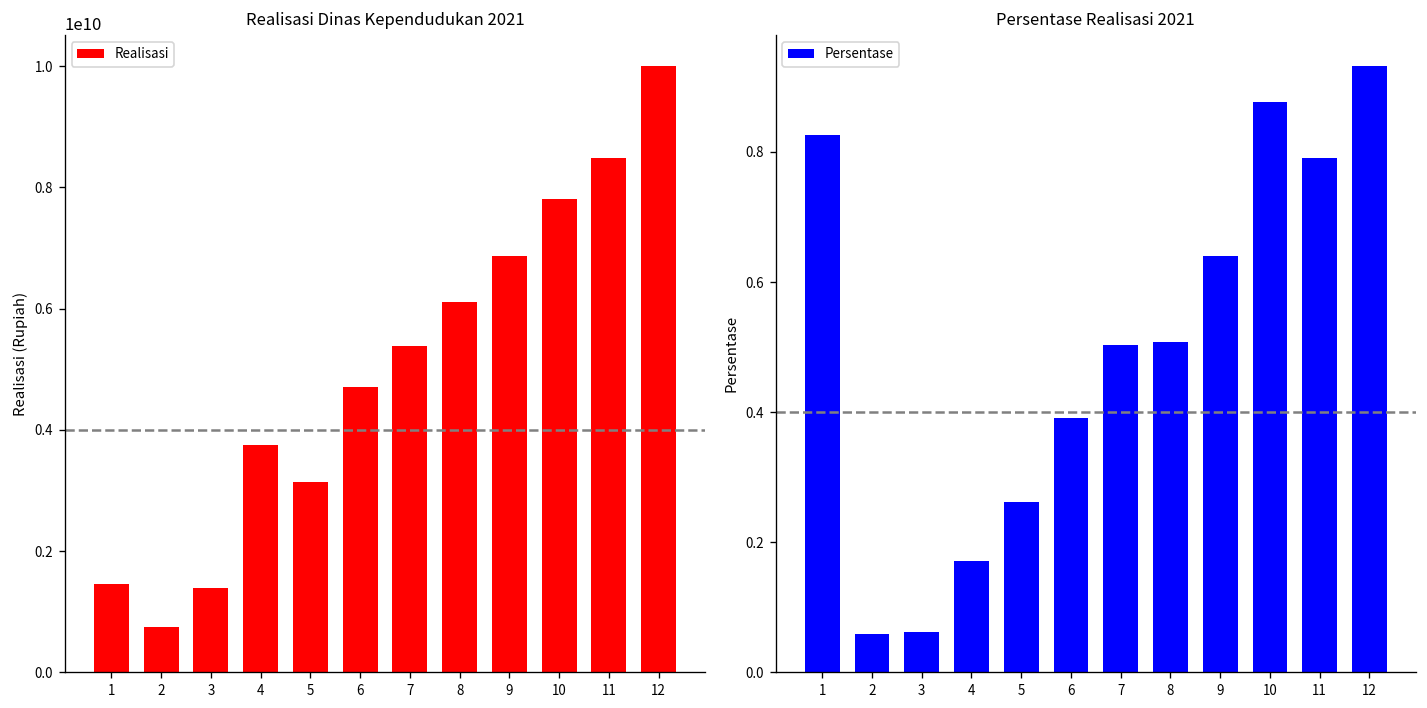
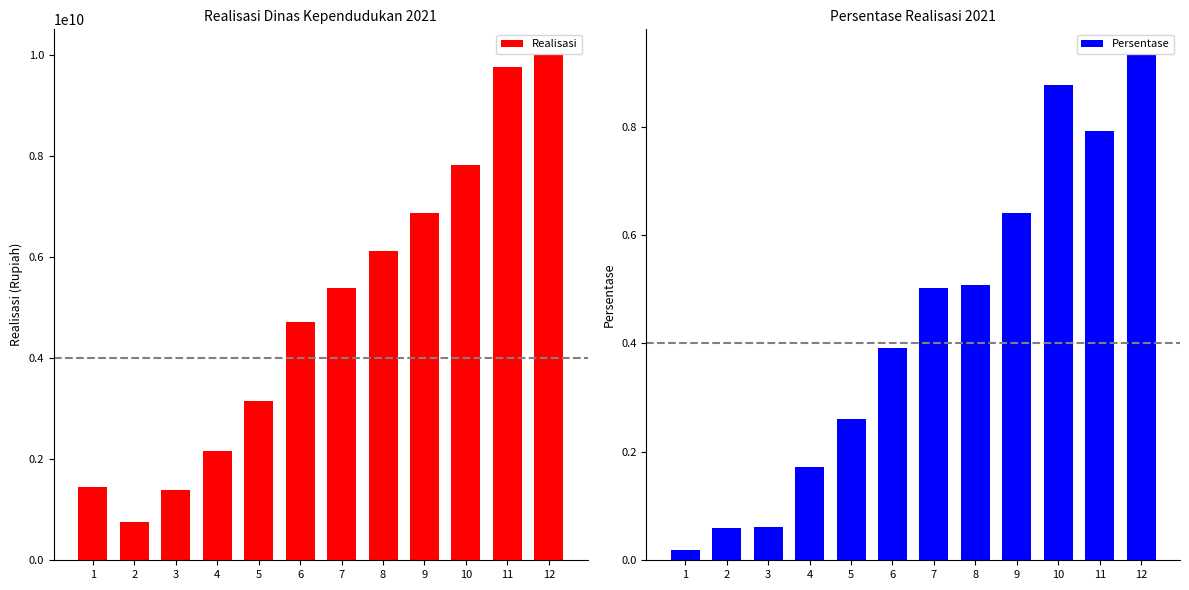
  {
    "Realisasi Dinas Kependudukan 2021": {
      "1": 1500000000,
      "2": 700000000,
      "3": 1400000000,
-     "4": 3700000000,
+     "4": 2200000000,
      "5": 3100000000,
      "6": 4700000000,
      "7": 5400000000,
      "8": 6100000000,
      "9": 6900000000,
      "10": 7800000000,
-     "11": 8500000000,
+     "11": 9800000000,
      "12": 10000000000
    },
    "Persentase Realisasi 2021": {
-     "1": 0.83,
+     "1": 0.02,
      "2": 0.06,
      "3": 0.06,
      "4": 0.17,
      "5": 0.26,
      "6": 0.39,
      "7": 0.50,
      "8": 0.51,
      "9": 0.64,
      "10": 0.88,
      "11": 0.79,
      "12": 0.93
    }
  }
